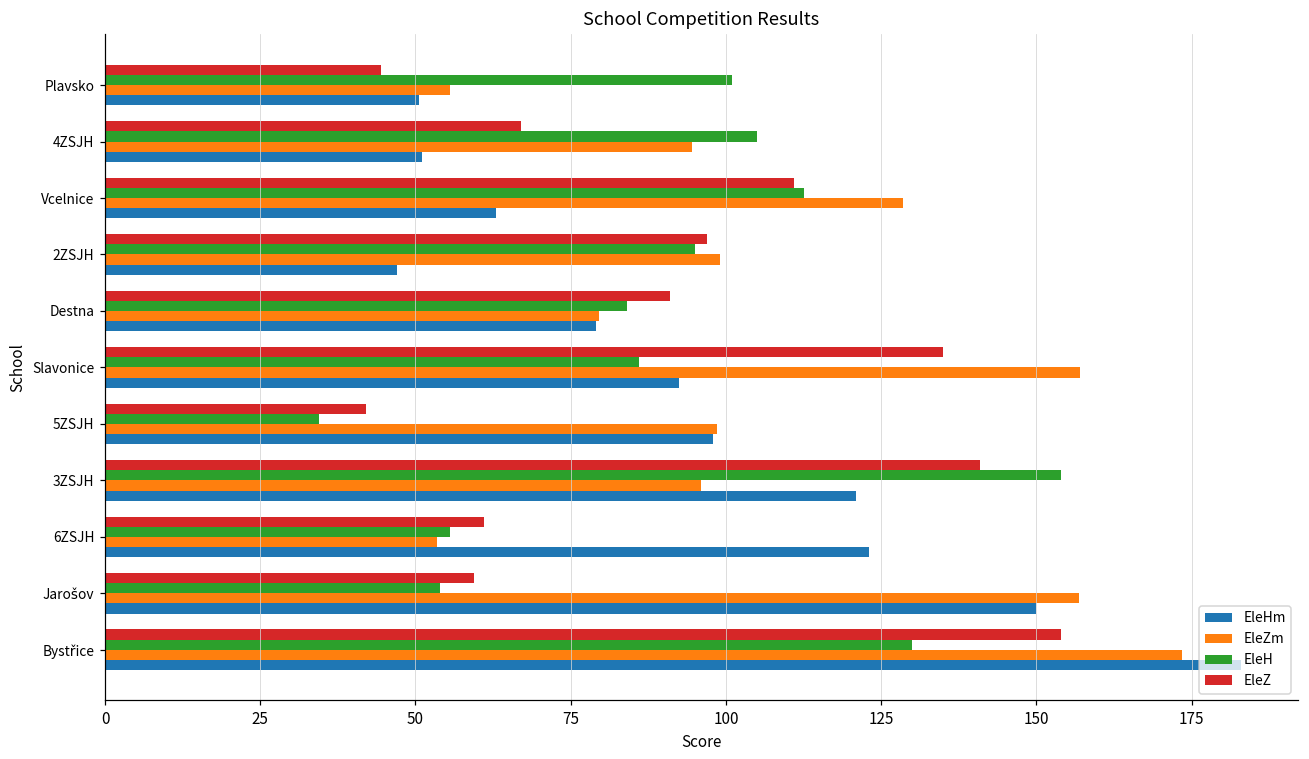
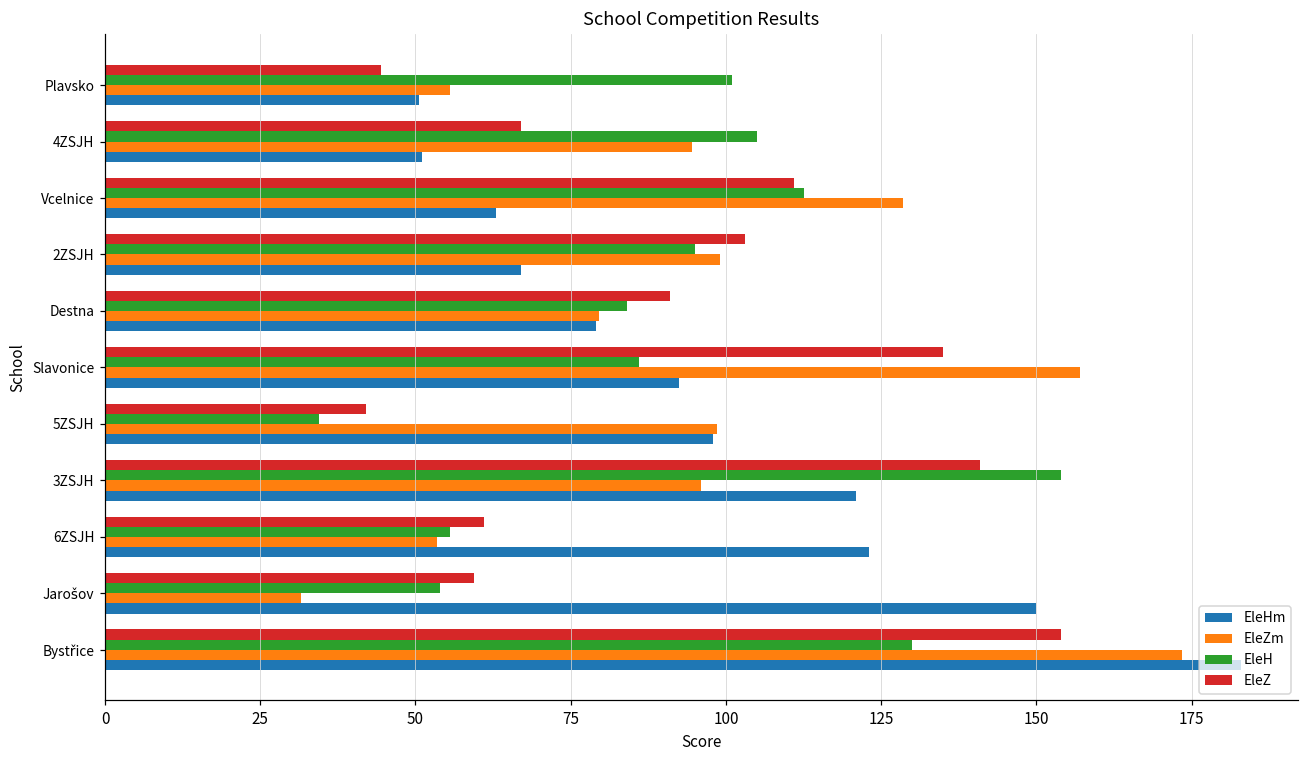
  {
    "EleHm": {
      "Plavsko": 51,
      "4ZSJH": 51,
      "Vcelnice": 63,
-     "2ZSJH": 47,
+     "2ZSJH": 67,
      "Destna": 79,
      "Slavonice": 93,
      "5ZSJH": 98,
      "3ZSJH": 121,
      "6ZSJH": 123,
      "Jarošov": 150
    },
    "EleZm": {
      "Plavsko": 56,
      "4ZSJH": 95,
      "Vcelnice": 129,
      "2ZSJH": 99,
      "Destna": 80,
      "Slavonice": 157,
      "5ZSJH": 99,
      "3ZSJH": 96,
      "6ZSJH": 54,
-     "Jarošov": 157,
+     "Jarošov": 32,
      "Bystřice": 174
    },
    "EleH": {
      "Plavsko": 101,
      "4ZSJH": 105,
      "Vcelnice": 113,
      "2ZSJH": 95,
      "Destna": 84,
      "Slavonice": 86,
      "5ZSJH": 35,
      "3ZSJH": 154,
      "6ZSJH": 56,
      "Jarošov": 54,
      "Bystřice": 130
    },
    "EleZ": {
      "Plavsko": 45,
      "4ZSJH": 67,
      "Vcelnice": 111,
-     "2ZSJH": 97,
+     "2ZSJH": 103,
      "Destna": 91,
      "Slavonice": 135,
      "5ZSJH": 42,
      "3ZSJH": 141,
      "6ZSJH": 61,
      "Jarošov": 60,
      "Bystřice": 154
    }
  }
